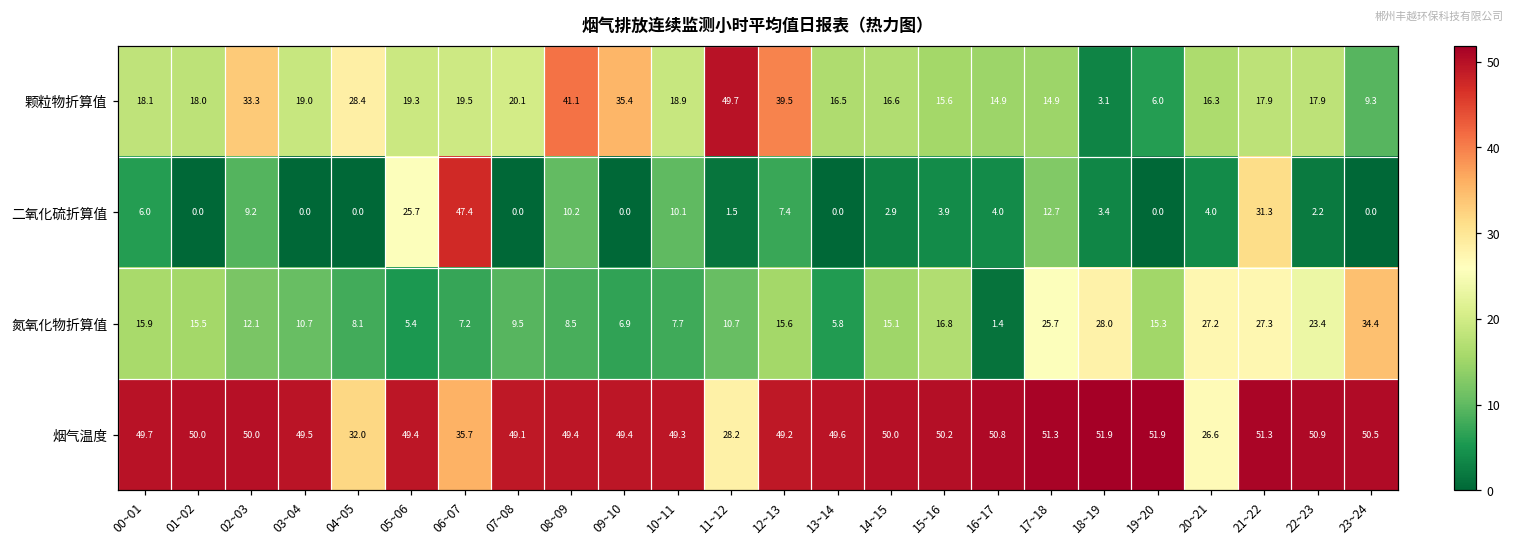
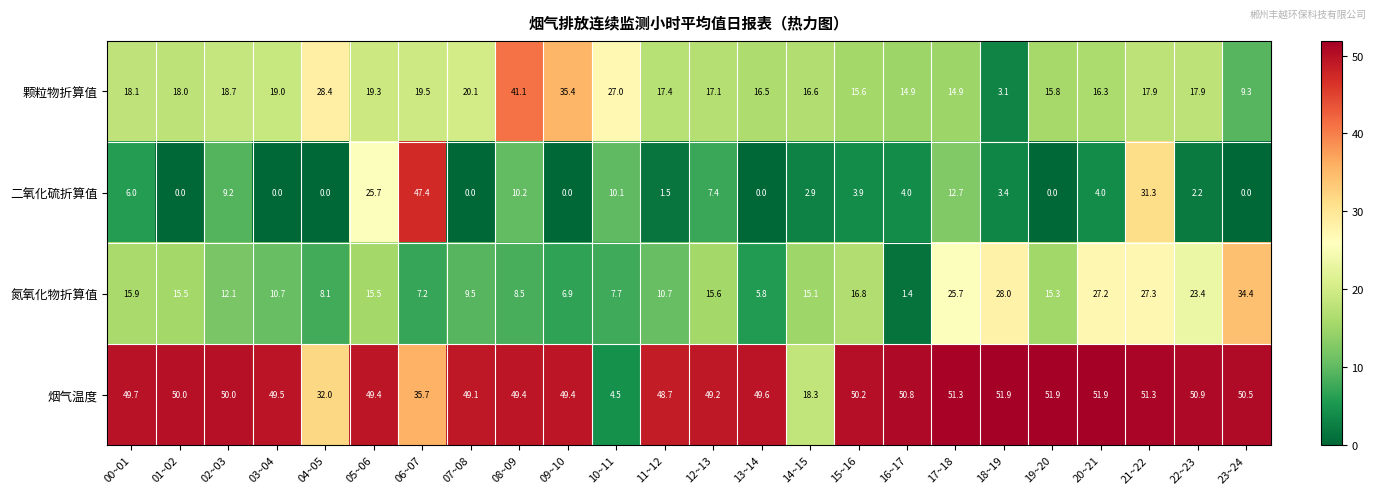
  {
    "颗粒物折算值": {
      "00~01": 18.1,
      "01~02": 18.0,
-     "02~03": 33.3,
+     "02~03": 18.7,
      "03~04": 19.0,
      "04~05": 28.4,
      "05~06": 19.3,
      "06~07": 19.5,
      "07~08": 20.1,
      "08~09": 41.1,
      "09~10": 35.4,
-     "10~11": 18.9,
-     "11~12": 49.7,
-     "12~13": 39.5,
+     "10~11": 27.0,
+     "11~12": 17.4,
+     "12~13": 17.1,
      "13~14": 16.5,
      "14~15": 16.6,
      "15~16": 15.6,
      "16~17": 14.9,
      "17~18": 14.9,
      "18~19": 3.1,
-     "19~20": 6.0,
+     "19~20": 15.8,
      "20~21": 16.3,
      "21~22": 17.9,
      "22~23": 17.9,
      "23~24": 9.3
    },
    "二氧化硫折算值": {
      "00~01": 6.0,
      "01~02": 0.0,
      "02~03": 9.2,
      "03~04": 0.0,
      "04~05": 0.0,
      "05~06": 25.7,
      "06~07": 47.4,
      "07~08": 0.0,
      "08~09": 10.2,
      "09~10": 0.0,
      "10~11": 10.1,
      "11~12": 1.5,
      "12~13": 7.4,
      "13~14": 0.0,
      "14~15": 2.9,
      "15~16": 3.9,
      "16~17": 4.0,
      "17~18": 12.7,
      "18~19": 3.4,
      "19~20": 0.0,
      "20~21": 4.0,
      "21~22": 31.3,
      "22~23": 2.2,
      "23~24": 0.0
    },
    "氮氧化物折算值": {
      "00~01": 15.9,
      "01~02": 15.5,
      "02~03": 12.1,
      "03~04": 10.7,
      "04~05": 8.1,
-     "05~06": 5.4,
+     "05~06": 15.5,
      "06~07": 7.2,
      "07~08": 9.5,
      "08~09": 8.5,
      "09~10": 6.9,
      "10~11": 7.7,
      "11~12": 10.7,
      "12~13": 15.6,
      "13~14": 5.8,
      "14~15": 15.1,
      "15~16": 16.8,
      "16~17": 1.4,
      "17~18": 25.7,
      "18~19": 28.0,
      "19~20": 15.3,
      "20~21": 27.2,
      "21~22": 27.3,
      "22~23": 23.4,
      "23~24": 34.4
    },
    "烟气温度": {
      "00~01": 49.7,
      "01~02": 50.0,
      "02~03": 50.0,
      "03~04": 49.5,
      "04~05": 32.0,
      "05~06": 49.4,
      "06~07": 35.7,
      "07~08": 49.1,
      "08~09": 49.4,
      "09~10": 49.4,
-     "10~11": 49.3,
-     "11~12": 28.2,
+     "10~11": 4.5,
+     "11~12": 48.7,
      "12~13": 49.2,
      "13~14": 49.6,
-     "14~15": 50.0,
+     "14~15": 18.3,
      "15~16": 50.2,
      "16~17": 50.8,
      "17~18": 51.3,
      "18~19": 51.9,
      "19~20": 51.9,
-     "20~21": 26.6,
+     "20~21": 51.9,
      "21~22": 51.3,
      "22~23": 50.9,
      "23~24": 50.5
    }
  }
